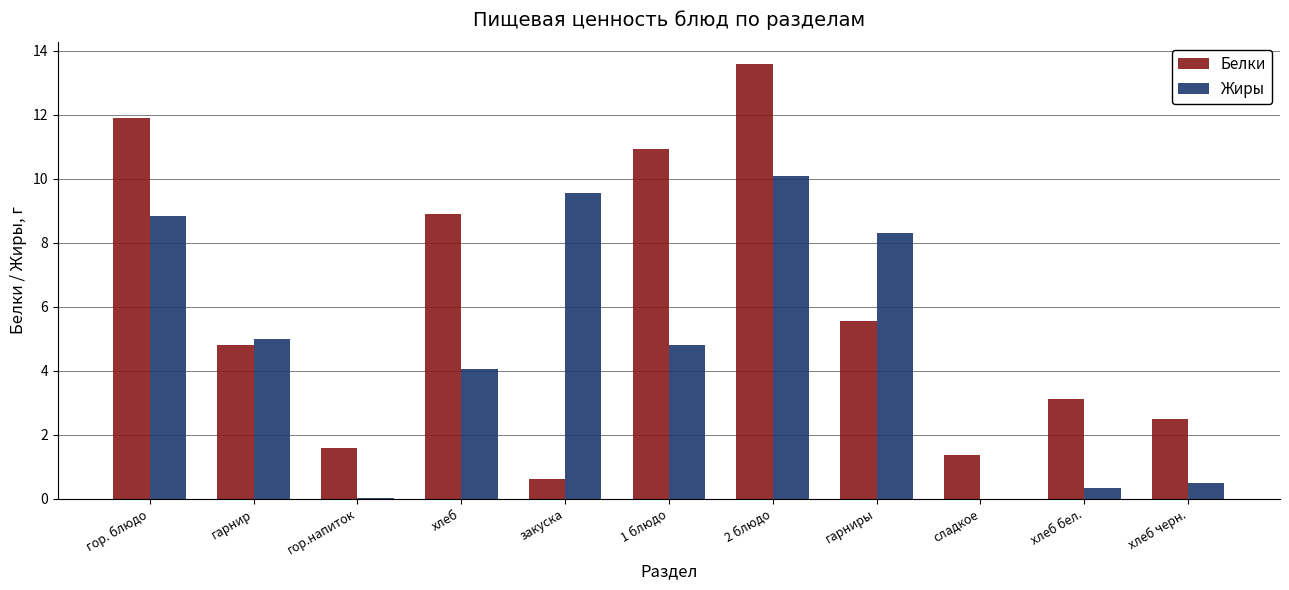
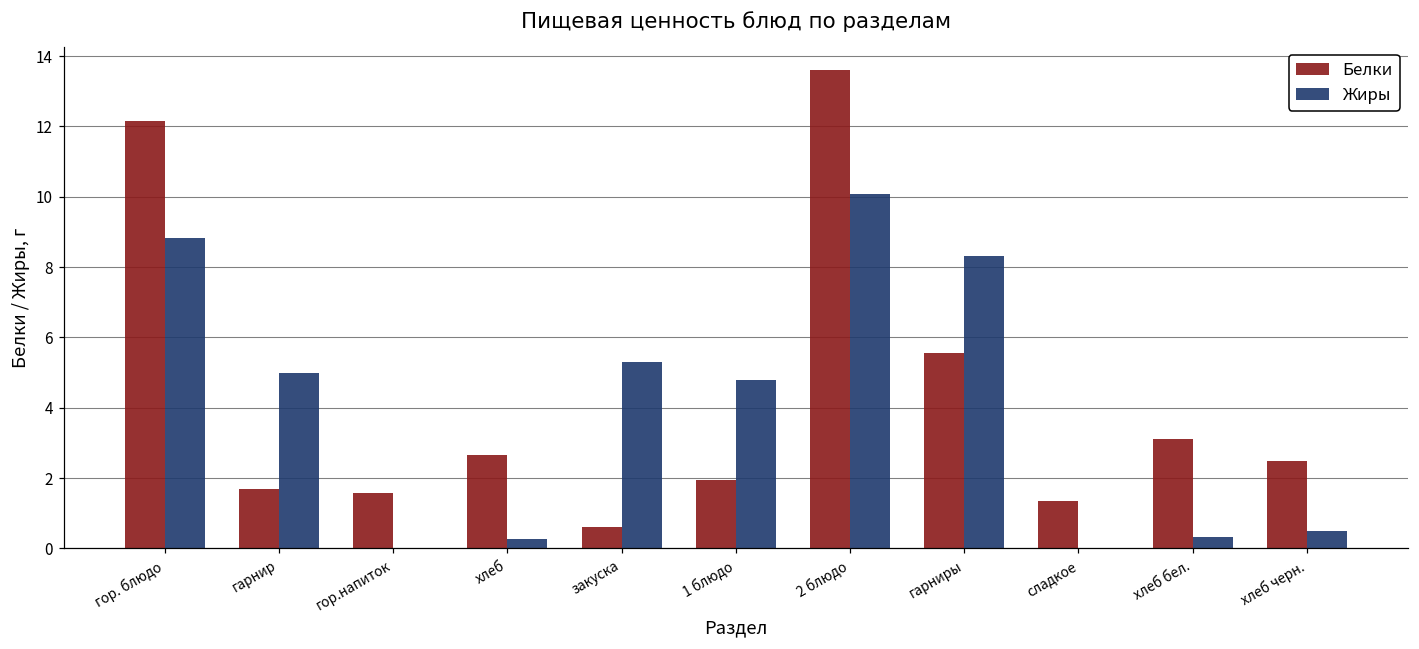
  {
    "Белки": {
-     "гор. блюдо": 11.9,
-     "гарнир": 4.8,
+     "гор. блюдо": 12.2,
+     "гарнир": 1.7,
      "гор.напиток": 1.6,
-     "хлеб": 8.9,
+     "хлеб": 2.7,
      "закуска": 0.6,
-     "1 блюдо": 10.9,
+     "1 блюдо": 1.9,
      "2 блюдо": 13.6,
      "гарниры": 5.6,
      "сладкое": 1.4,
      "хлеб бел.": 3.1,
      "хлеб черн.": 2.5
    },
    "Жиры": {
      "гор. блюдо": 8.8,
      "гарнир": 5.0,
-     "хлеб": 4.1,
-     "закуска": 9.6,
+     "хлеб": 0.3,
+     "закуска": 5.3,
      "1 блюдо": 4.8,
      "2 блюдо": 10.1,
      "гарниры": 8.3,
      "сладкое": 0.0,
      "хлеб бел.": 0.3,
      "хлеб черн.": 0.5
    }
  }
